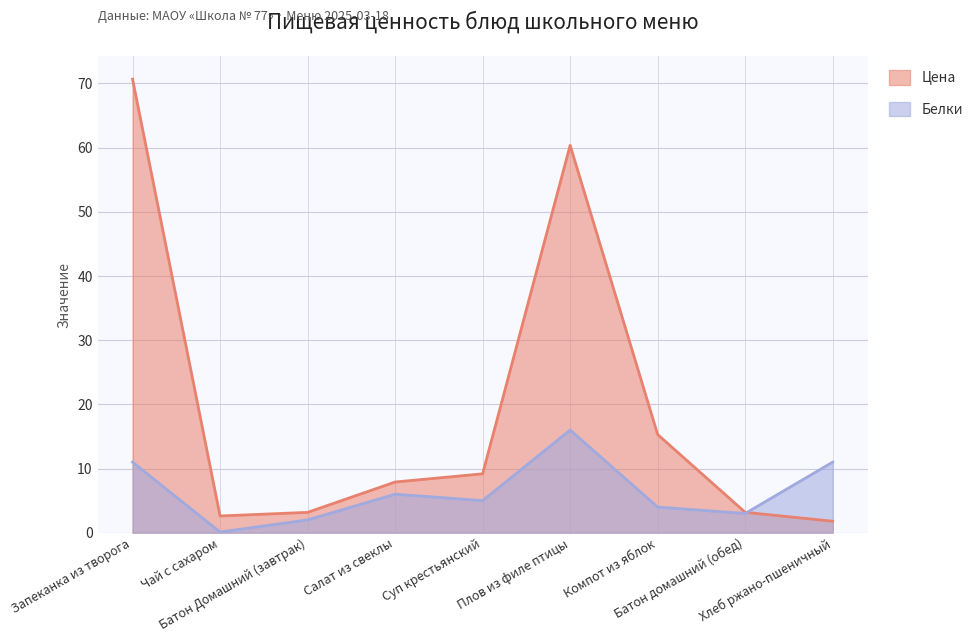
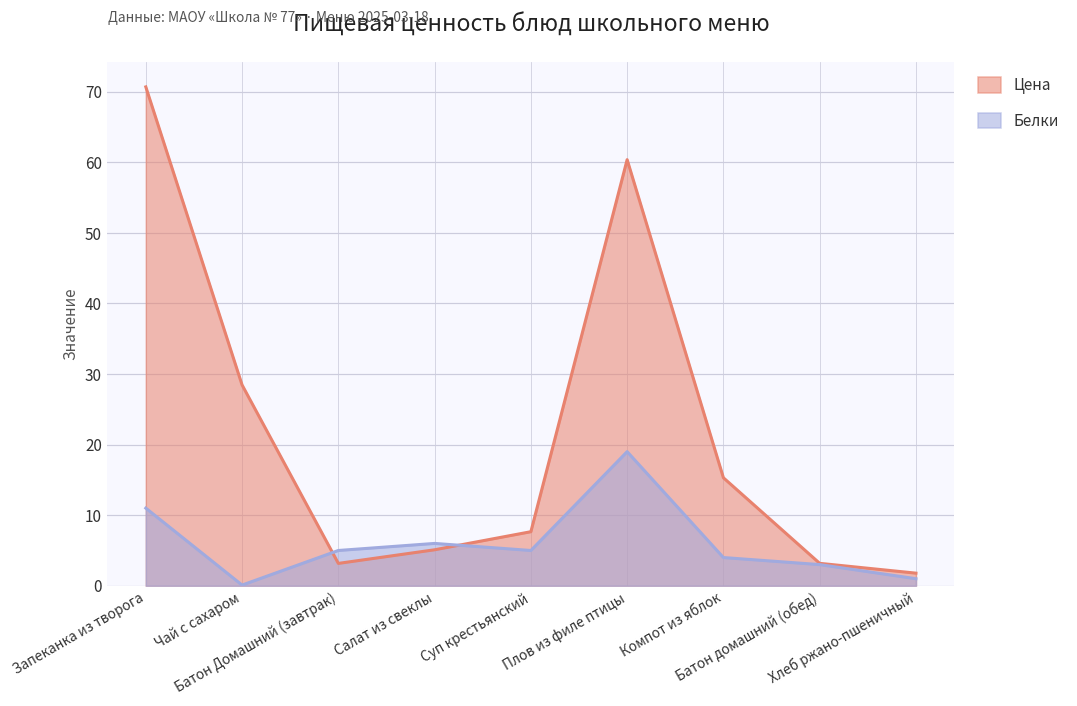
  {
    "Цена": {
      "Запеканка из творога": 71,
-     "Чай с сахаром": 3,
+     "Чай с сахаром": 28,
      "Батон Домашний (завтрак)": 3,
-     "Салат из свеклы": 8,
-     "Суп крестьянский": 9,
+     "Салат из свеклы": 5,
+     "Суп крестьянский": 8,
      "Плов из филе птицы": 60,
      "Компот из яблок": 15,
      "Хлеб ржано-пшеничный": 2
    },
    "Белки": {
      "Запеканка из творога": 11,
      "Чай с сахаром": 0,
-     "Батон Домашний (завтрак)": 2,
+     "Батон Домашний (завтрак)": 5,
      "Салат из свеклы": 6,
      "Суп крестьянский": 5,
-     "Плов из филе птицы": 16,
+     "Плов из филе птицы": 19,
      "Компот из яблок": 4,
-     "Хлеб ржано-пшеничный": 11
+     "Хлеб ржано-пшеничный": 1
    }
  }
